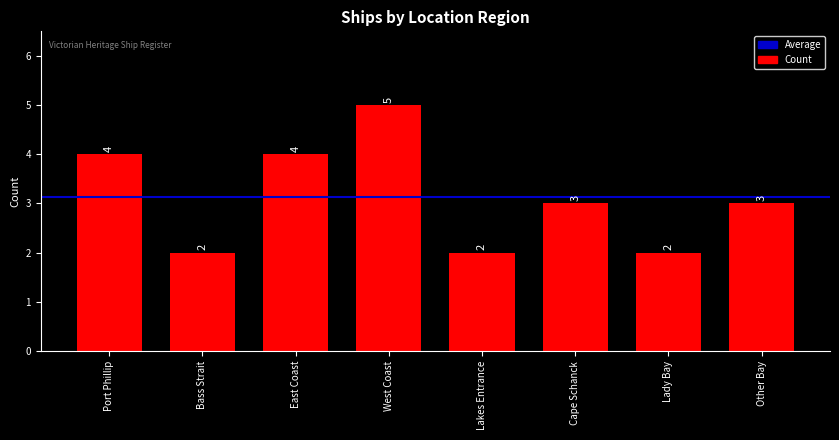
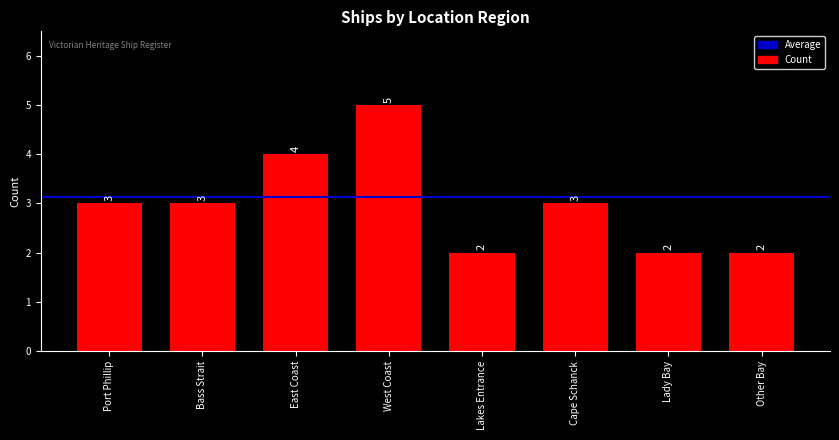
  {
-   "Port Phillip": 4,
-   "Bass Strait": 2,
+   "Port Phillip": 3,
+   "Bass Strait": 3,
    "East Coast": 4,
    "West Coast": 5,
    "Lakes Entrance": 2,
    "Cape Schanck": 3,
    "Lady Bay": 2,
-   "Other Bay": 3
+   "Other Bay": 2
  }
